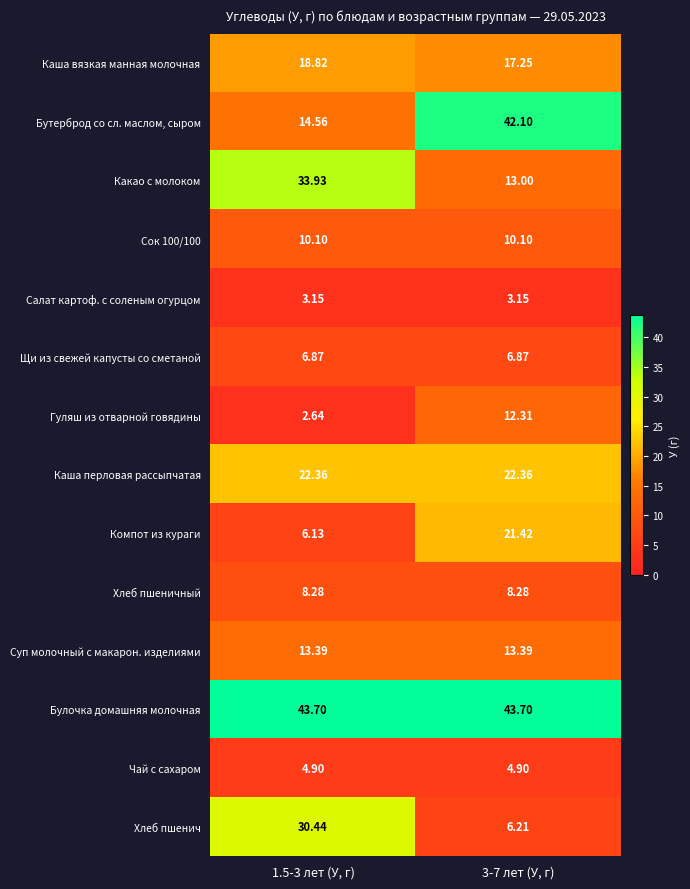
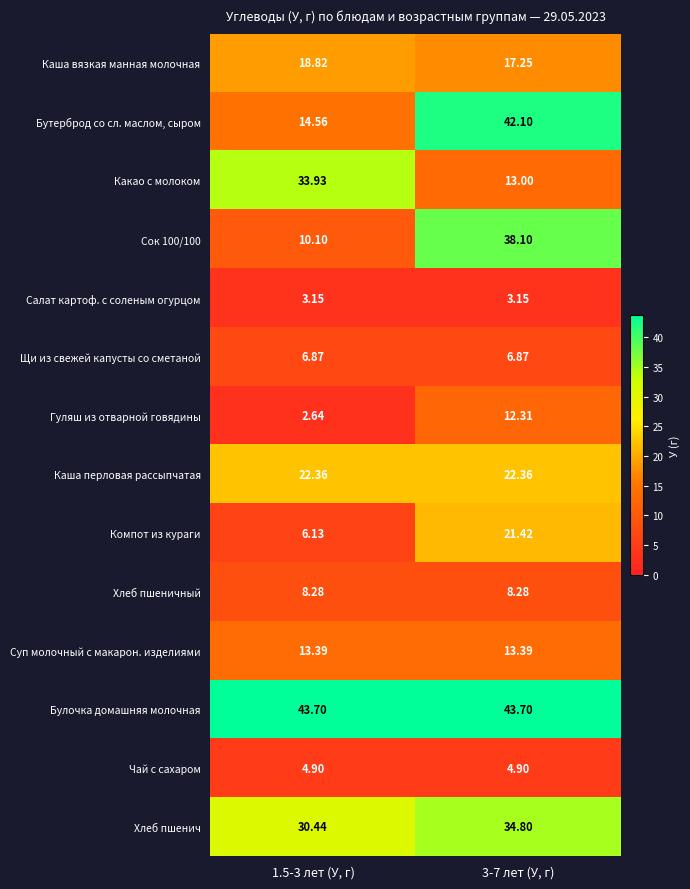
  {
    "Каша вязкая манная молочная": {
      "1.5-3 лет (У, г)": 18.82,
      "3-7 лет (У, г)": 17.25
    },
    "Бутерброд со сл. маслом, сыром": {
      "1.5-3 лет (У, г)": 14.56,
      "3-7 лет (У, г)": 42.10
    },
    "Какао с молоком": {
      "1.5-3 лет (У, г)": 33.93,
      "3-7 лет (У, г)": 13.00
    },
    "Сок 100/100": {
      "1.5-3 лет (У, г)": 10.10,
-     "3-7 лет (У, г)": 10.10
+     "3-7 лет (У, г)": 38.10
    },
    "Салат картоф. с соленым огурцом": {
      "1.5-3 лет (У, г)": 3.15,
      "3-7 лет (У, г)": 3.15
    },
    "Щи из свежей капусты со сметаной": {
      "1.5-3 лет (У, г)": 6.87,
      "3-7 лет (У, г)": 6.87
    },
    "Гуляш из отварной говядины": {
      "1.5-3 лет (У, г)": 2.64,
      "3-7 лет (У, г)": 12.31
    },
    "Каша перловая рассыпчатая": {
      "1.5-3 лет (У, г)": 22.36,
      "3-7 лет (У, г)": 22.36
    },
    "Компот из кураги": {
      "1.5-3 лет (У, г)": 6.13,
      "3-7 лет (У, г)": 21.42
    },
    "Хлеб пшеничный": {
      "1.5-3 лет (У, г)": 8.28,
      "3-7 лет (У, г)": 8.28
    },
    "Суп молочный с макарон. изделиями": {
      "1.5-3 лет (У, г)": 13.39,
      "3-7 лет (У, г)": 13.39
    },
    "Булочка домашняя молочная": {
      "1.5-3 лет (У, г)": 43.70,
      "3-7 лет (У, г)": 43.70
    },
    "Чай с сахаром": {
      "1.5-3 лет (У, г)": 4.90,
      "3-7 лет (У, г)": 4.90
    },
    "Хлеб пшенич": {
      "1.5-3 лет (У, г)": 30.44,
-     "3-7 лет (У, г)": 6.21
+     "3-7 лет (У, г)": 34.80
    }
  }
